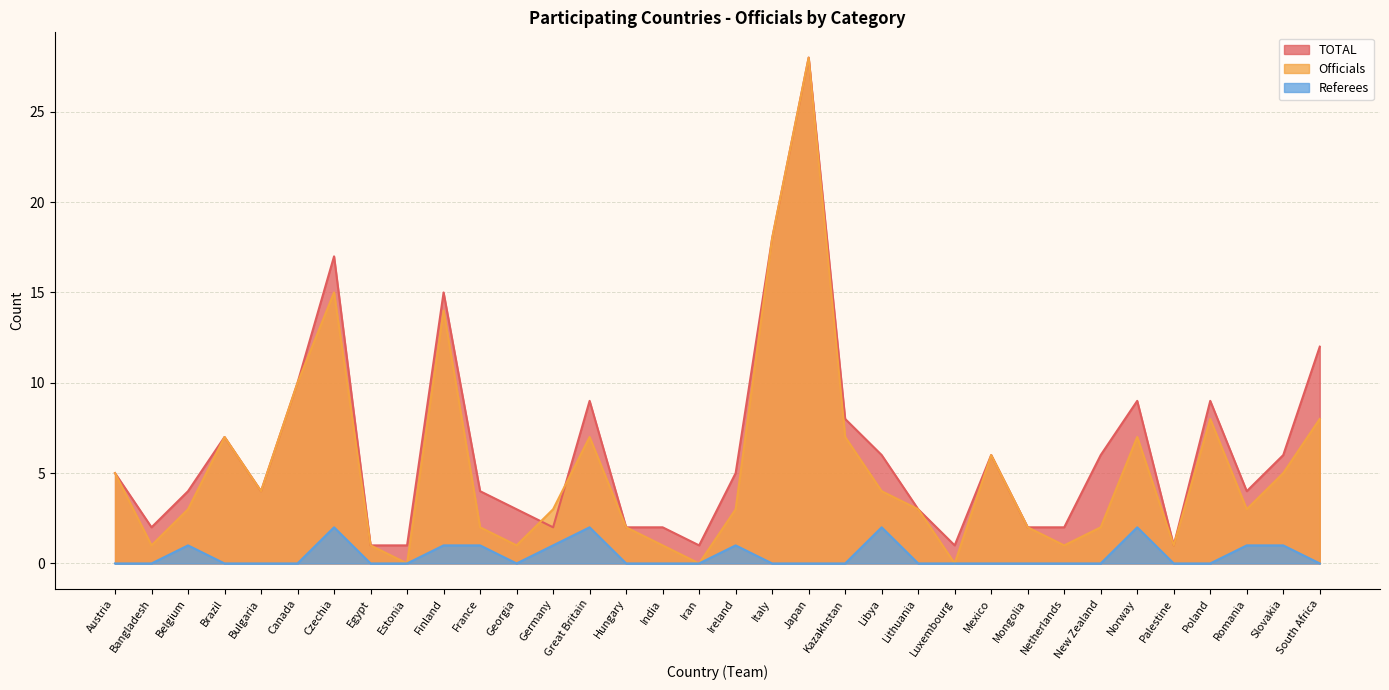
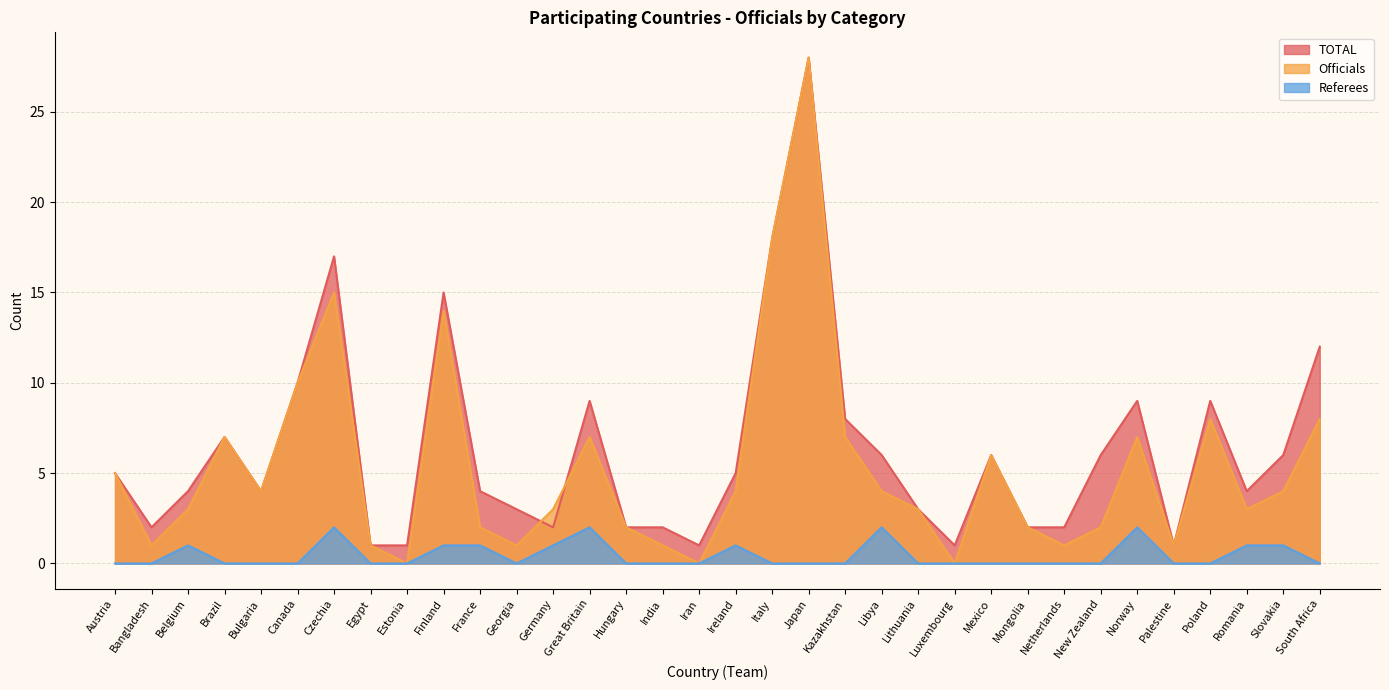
  {
    "TOTAL": {
      "Bangladesh": 2,
      "Belgium": 4,
      "Czechia": 17,
      "Estonia": 1,
      "Finland": 15,
      "France": 4,
      "Georgia": 3,
      "Germany": 2,
      "Great Britain": 9,
      "India": 2,
      "Iran": 1,
      "Ireland": 5,
      "Kazakhstan": 8,
      "Libya": 6,
      "Luxembourg": 1,
      "Netherlands": 2,
      "New Zealand": 6,
      "Norway": 9,
      "Poland": 9,
      "Romania": 4,
      "Slovakia": 6,
      "South Africa": 12
    },
    "Officials": {
      "Bangladesh": 1,
      "Belgium": 3,
      "Czechia": 15,
      "Finland": 14,
      "France": 2,
      "Georgia": 1,
      "Germany": 3,
      "Great Britain": 7,
      "India": 1,
-     "Ireland": 3,
+     "Ireland": 4,
      "Kazakhstan": 7,
      "Libya": 4,
      "Netherlands": 1,
      "New Zealand": 2,
      "Norway": 7,
      "Poland": 8,
      "Romania": 3,
-     "Slovakia": 5,
+     "Slovakia": 4,
      "South Africa": 8
    },
    "Referees": {
      "Austria": 0,
      "Bangladesh": 0,
      "Belgium": 1,
      "Brazil": 0,
      "Bulgaria": 0,
      "Canada": 0,
      "Czechia": 2,
      "Egypt": 0,
      "Finland": 1,
      "France": 1,
      "Georgia": 0,
      "Germany": 1,
      "Great Britain": 2,
      "Hungary": 0,
      "India": 0,
      "Ireland": 1,
      "Italy": 0,
      "Japan": 0,
      "Kazakhstan": 0,
      "Libya": 2,
      "Lithuania": 0,
      "Mexico": 0,
      "Mongolia": 0,
      "Netherlands": 0,
      "New Zealand": 0,
      "Norway": 2,
      "Palestine": 0,
      "Poland": 0,
      "Romania": 1,
      "Slovakia": 1,
      "South Africa": 0
    }
  }
